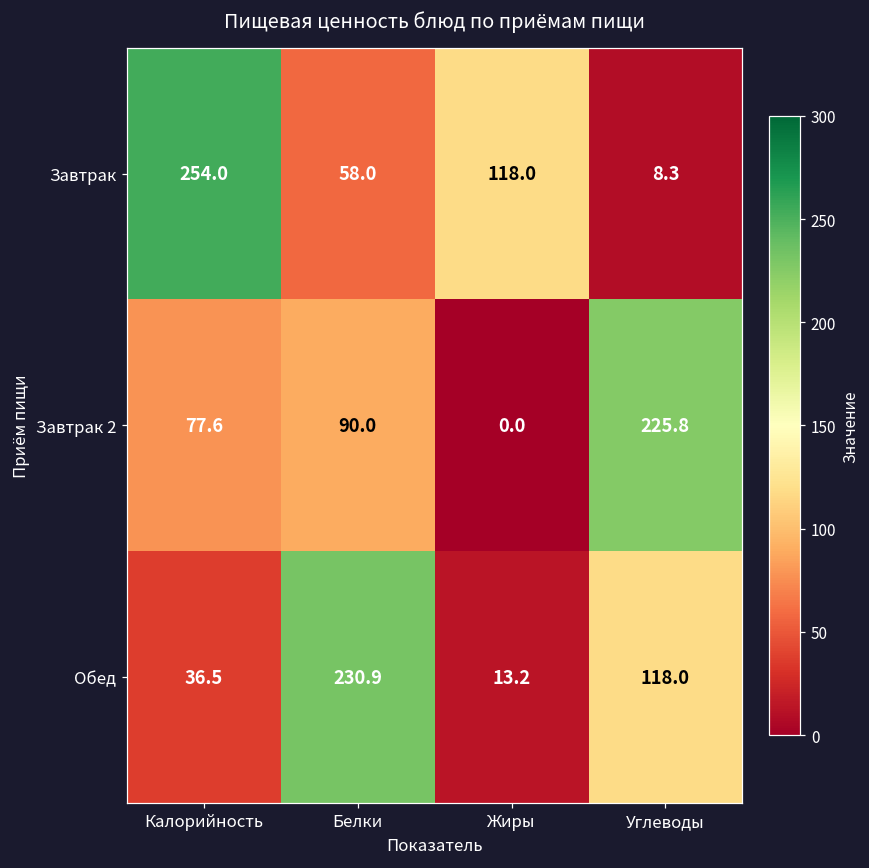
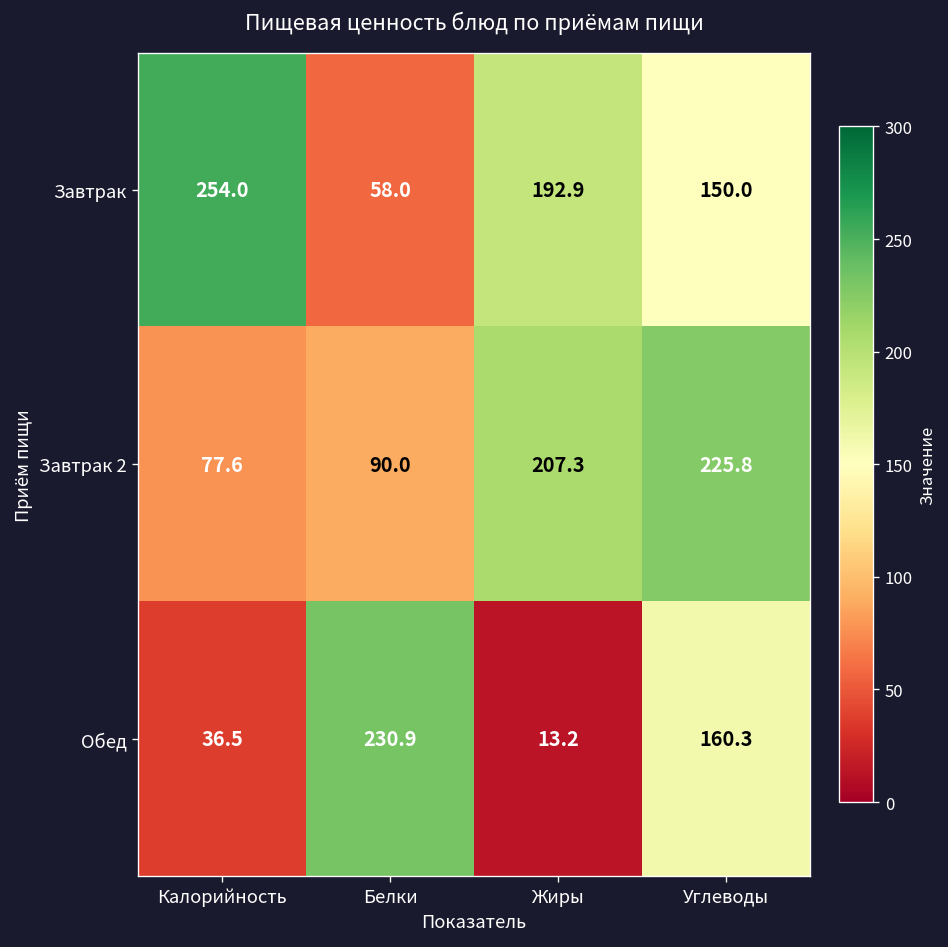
  {
    "Завтрак": {
      "Калорийность": 254.0,
      "Белки": 58.0,
-     "Жиры": 118.0,
-     "Углеводы": 8.3
+     "Жиры": 192.9,
+     "Углеводы": 150.0
    },
    "Завтрак 2": {
      "Калорийность": 77.6,
      "Белки": 90.0,
-     "Жиры": 0.0,
+     "Жиры": 207.3,
      "Углеводы": 225.8
    },
    "Обед": {
      "Калорийность": 36.5,
      "Белки": 230.9,
      "Жиры": 13.2,
-     "Углеводы": 118.0
+     "Углеводы": 160.3
    }
  }
